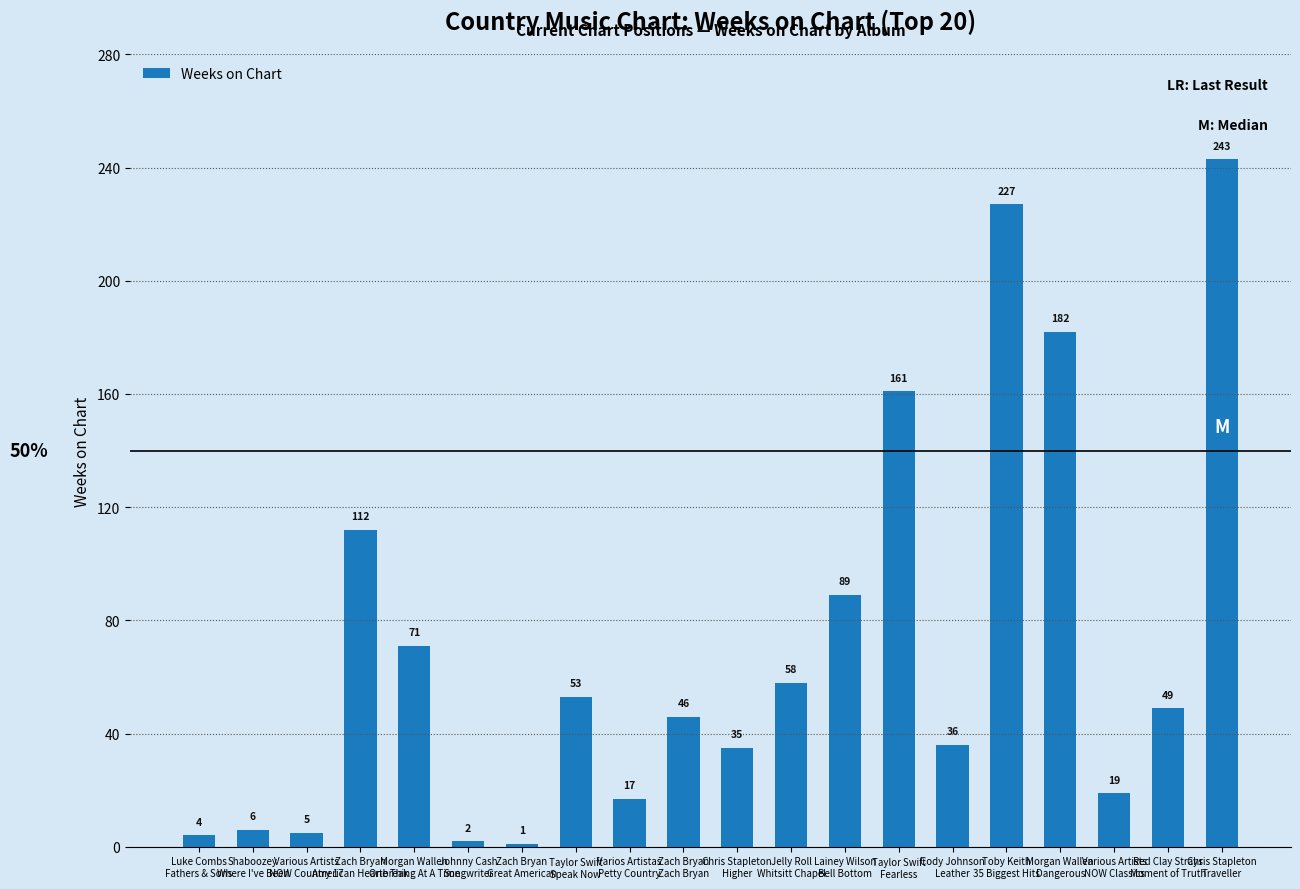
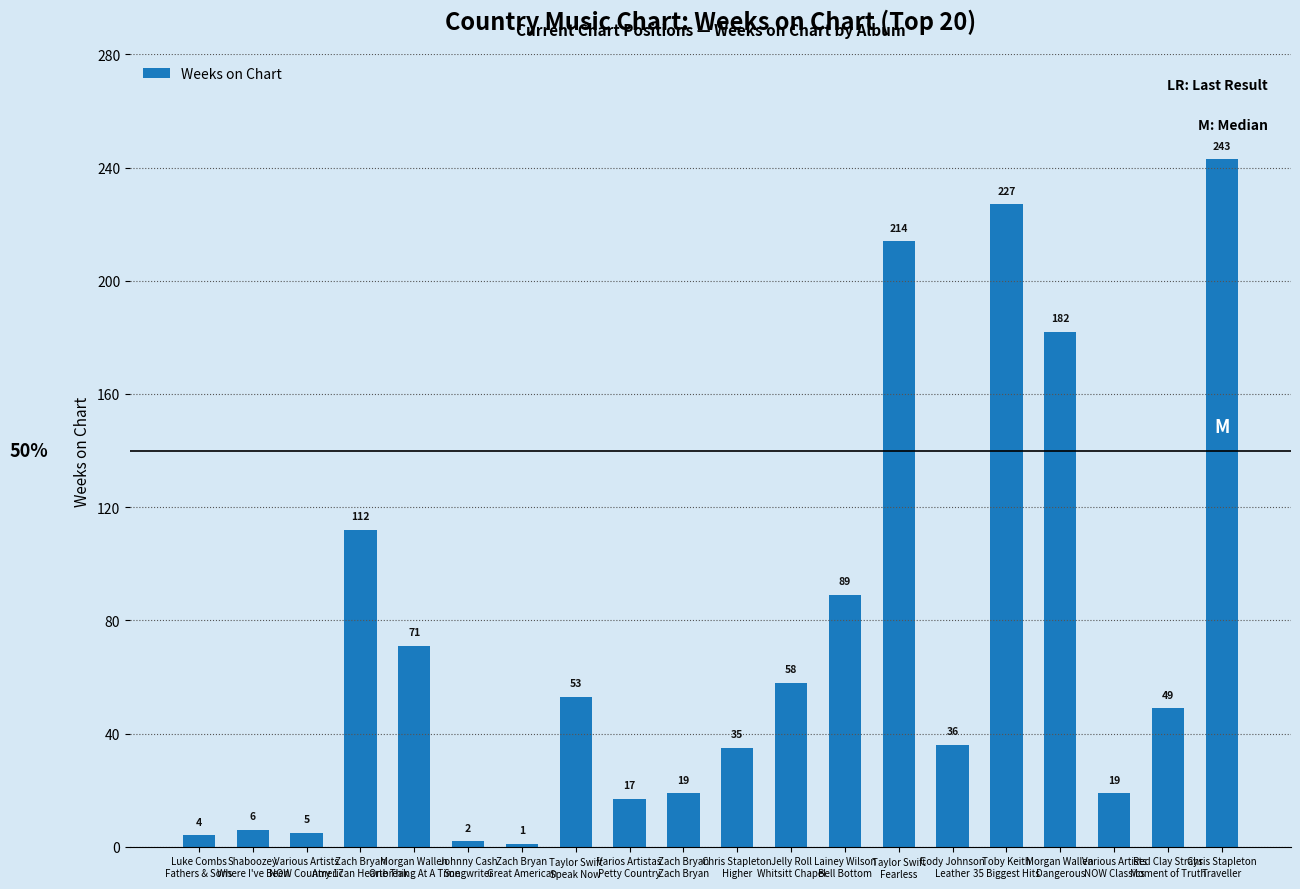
  {
    "Zach Bryan Great American": 1,
    "Taylor Swift Speak Now": 53,
    "Varios Artistas Petty Country": 17,
-   "Zach Bryan Zach Bryan": 46,
-   "Taylor Swift Fearless": 161
+   "Zach Bryan Zach Bryan": 19,
+   "Taylor Swift Fearless": 214
  }
